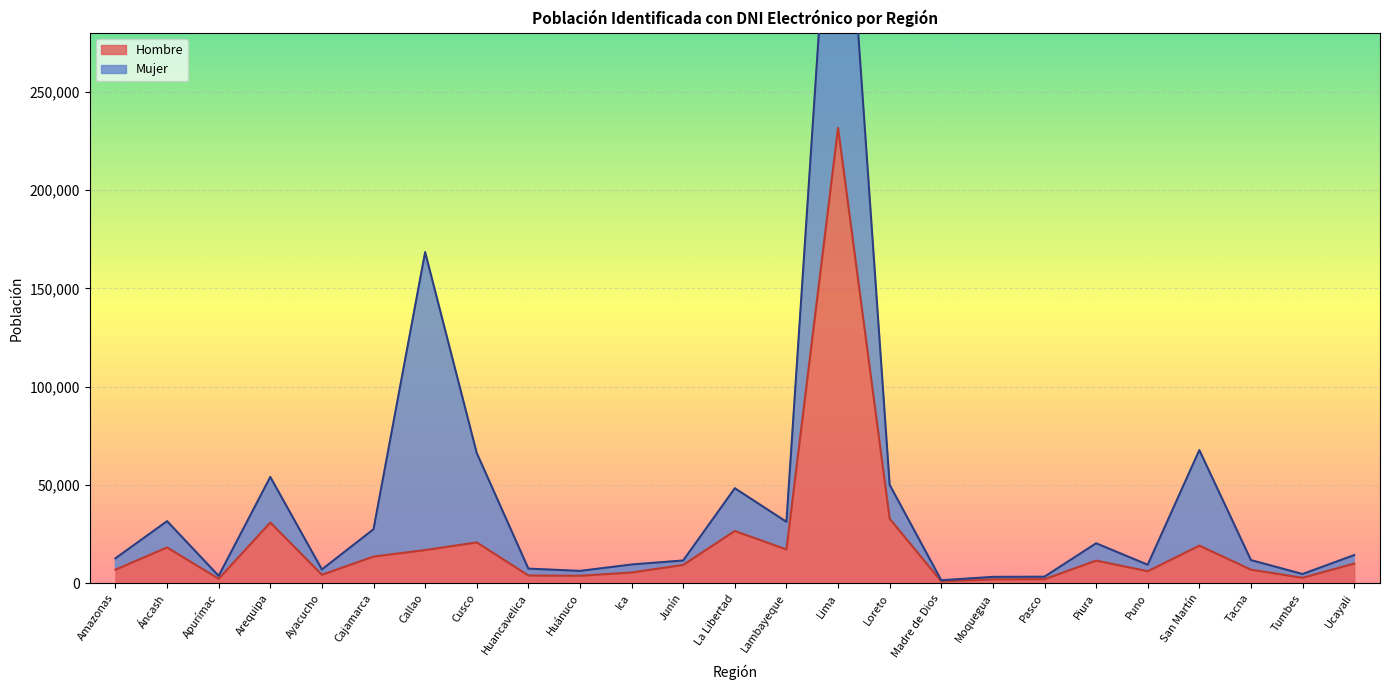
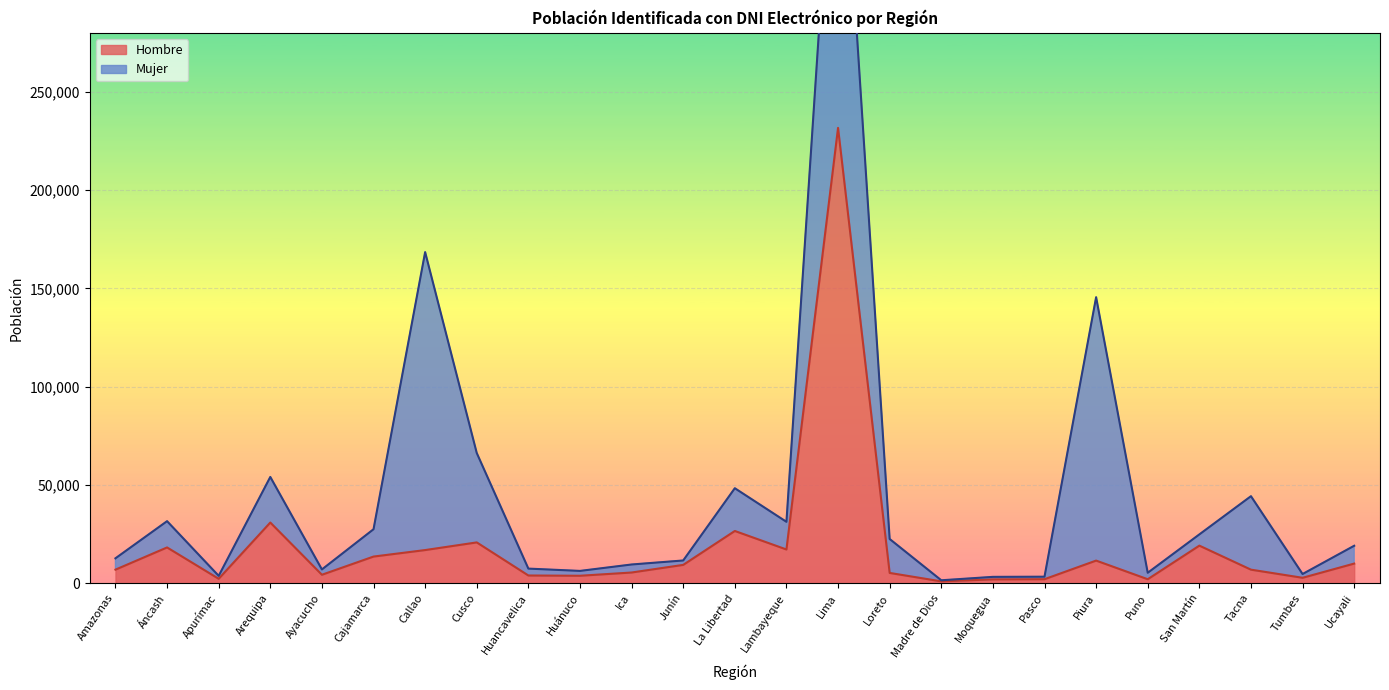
  {
    "Hombre": {
      "Amazonas": "7,000",
      "Áncash": "18,000",
      "Apurímac": "2,000",
      "Arequipa": "31,000",
      "Ayacucho": "4,000",
      "Cajamarca": "14,000",
      "Callao": "17,000",
      "Cusco": "21,000",
      "Huancavelica": "4,000",
      "Huánuco": "4,000",
      "Ica": "5,000",
      "Junín": "9,000",
      "La Libertad": "27,000",
      "Lambayeque": "17,000",
      "Lima": "232,000",
-     "Loreto": "33,000",
+     "Loreto": "5,000",
      "Piura": "12,000",
-     "Puno": "6,000",
+     "Puno": "2,000",
      "San Martín": "19,000",
      "Tacna": "7,000",
      "Tumbes": "3,000",
      "Ucayali": "10,000"
    },
    "Mujer": {
      "Amazonas": "6,000",
      "Áncash": "13,000",
      "Apurímac": "1,000",
      "Arequipa": "23,000",
      "Ayacucho": "3,000",
      "Cajamarca": "14,000",
      "Callao": "152,000",
      "Cusco": "45,000",
      "Huancavelica": "4,000",
      "Huánuco": "2,000",
      "Ica": "4,000",
      "Junín": "2,000",
      "La Libertad": "22,000",
      "Lambayeque": "14,000",
      "Loreto": "17,000",
-     "Piura": "9,000",
+     "Piura": "134,000",
      "Puno": "3,000",
-     "San Martín": "49,000",
-     "Tacna": "5,000",
+     "San Martín": "6,000",
+     "Tacna": "37,000",
      "Tumbes": "2,000",
-     "Ucayali": "4,000"
+     "Ucayali": "9,000"
    }
  }
